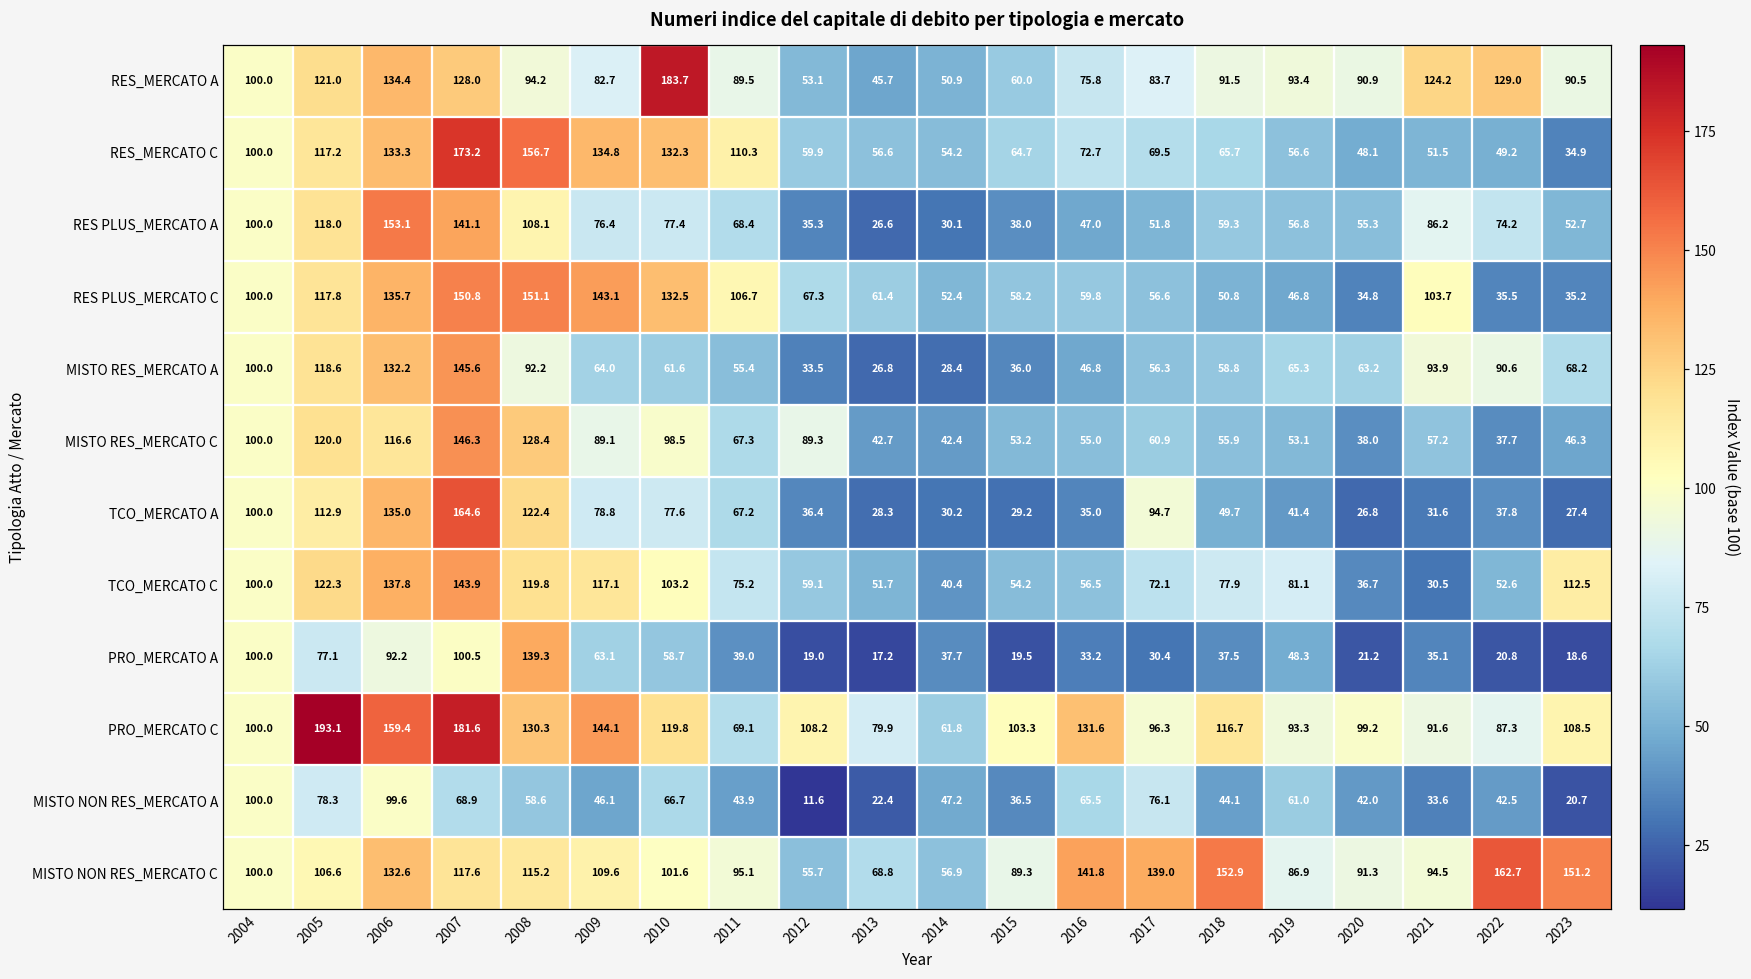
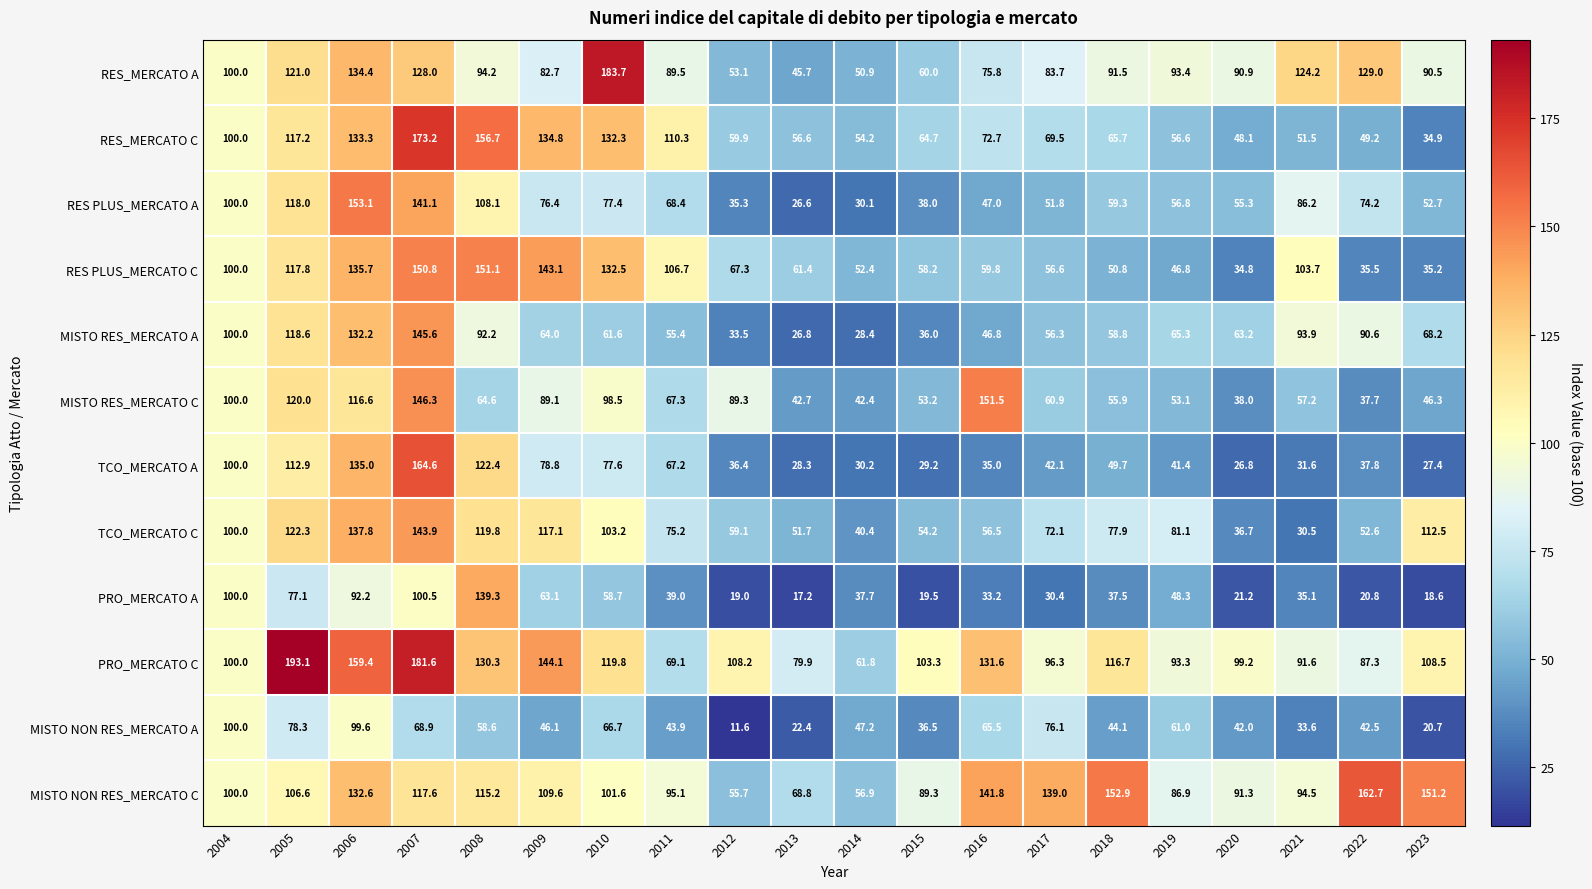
  {
    "MISTO RES_MERCATO C": {
      "2004": 100.0,
      "2005": 120.0,
      "2006": 116.6,
      "2007": 146.3,
-     "2008": 128.4,
+     "2008": 64.6,
      "2009": 89.1,
      "2010": 98.5,
      "2011": 67.3,
      "2012": 89.3,
      "2013": 42.7,
      "2014": 42.4,
      "2015": 53.2,
-     "2016": 55.0,
+     "2016": 151.5,
      "2017": 60.9,
      "2018": 55.9,
      "2019": 53.1,
      "2020": 38.0,
      "2021": 57.2,
      "2022": 37.7,
      "2023": 46.3
    },
    "TCO_MERCATO A": {
      "2004": 100.0,
      "2005": 112.9,
      "2006": 135.0,
      "2007": 164.6,
      "2008": 122.4,
      "2009": 78.8,
      "2010": 77.6,
      "2011": 67.2,
      "2012": 36.4,
      "2013": 28.3,
      "2014": 30.2,
      "2015": 29.2,
      "2016": 35.0,
-     "2017": 94.7,
+     "2017": 42.1,
      "2018": 49.7,
      "2019": 41.4,
      "2020": 26.8,
      "2021": 31.6,
      "2022": 37.8,
      "2023": 27.4
    }
  }
